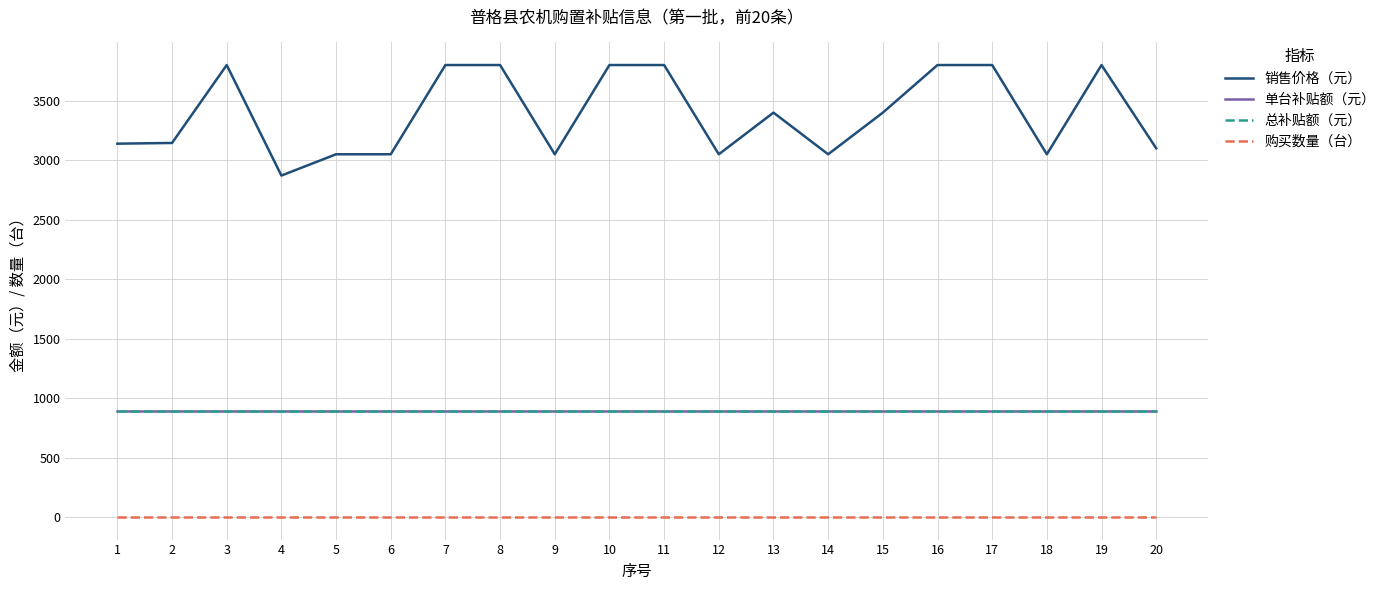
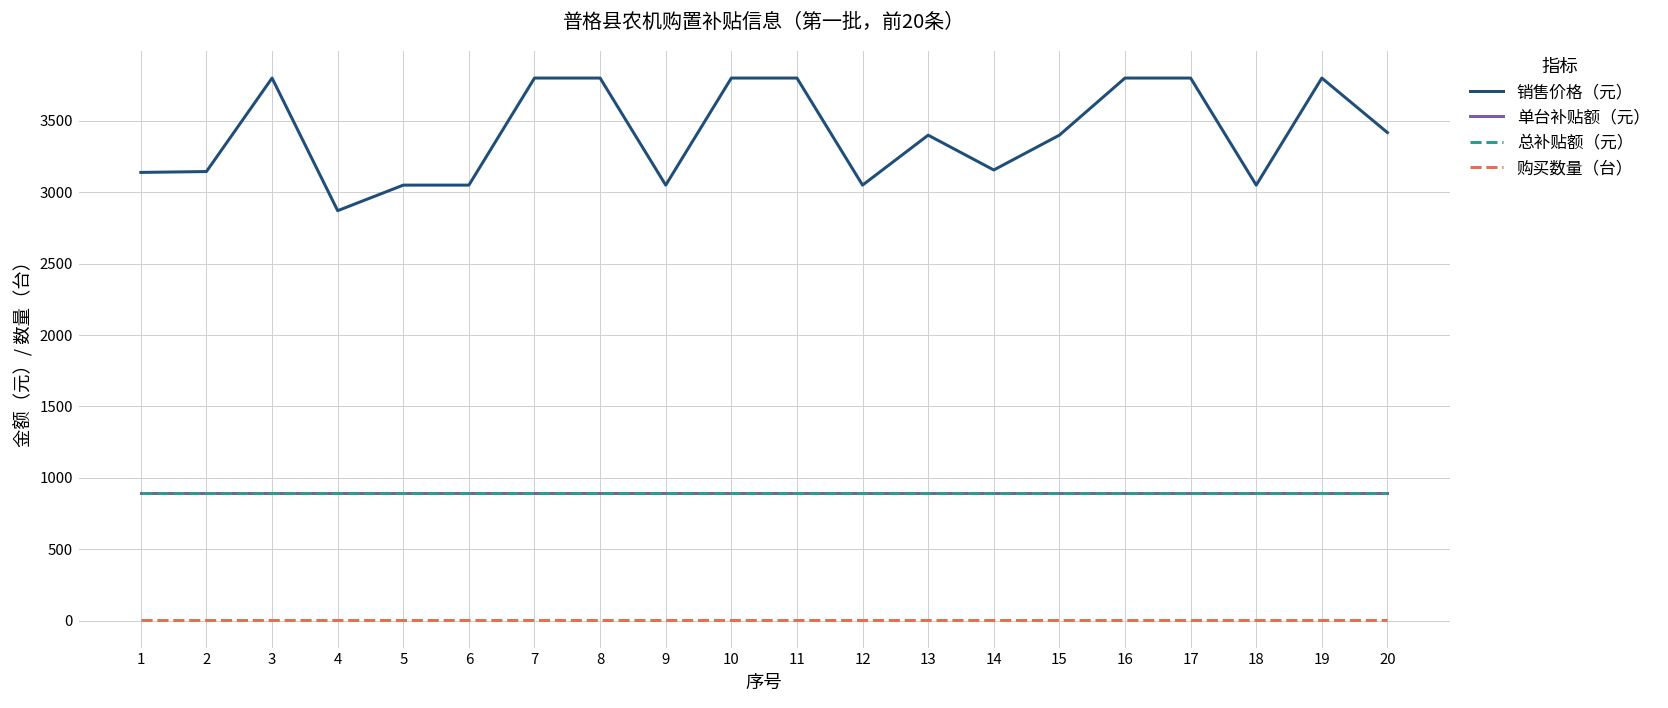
  {
    "销售价格（元）": {
      "1": 3140,
      "2": 3150,
      "3": 3800,
      "4": 2870,
      "5": 3050,
      "6": 3050,
      "7": 3800,
      "8": 3800,
      "9": 3050,
      "10": 3800,
      "11": 3800,
      "12": 3050,
      "13": 3400,
-     "14": 3050,
+     "14": 3160,
      "15": 3400,
      "16": 3800,
      "17": 3800,
      "18": 3050,
      "19": 3800,
-     "20": 3100
+     "20": 3420
    },
    "总补贴额（元）": {
      "1": 890,
      "2": 890,
      "3": 890,
      "4": 890,
      "5": 890,
      "6": 890,
      "7": 890,
      "8": 890,
      "9": 890,
      "10": 890,
      "11": 890,
      "12": 890,
      "13": 890,
      "14": 890,
      "15": 890,
      "16": 890,
      "17": 890,
      "18": 890,
      "19": 890,
      "20": 890
    },
    "购买数量（台）": {
      "1": 0,
      "2": 0,
      "3": 0,
      "4": 0,
      "5": 0,
      "6": 0,
      "7": 0,
      "8": 0,
      "9": 0,
      "10": 0,
      "11": 0,
      "12": 0,
      "13": 0,
      "14": 0,
      "15": 0,
      "16": 0,
      "17": 0,
      "18": 0,
      "19": 0,
      "20": 0
    }
  }
